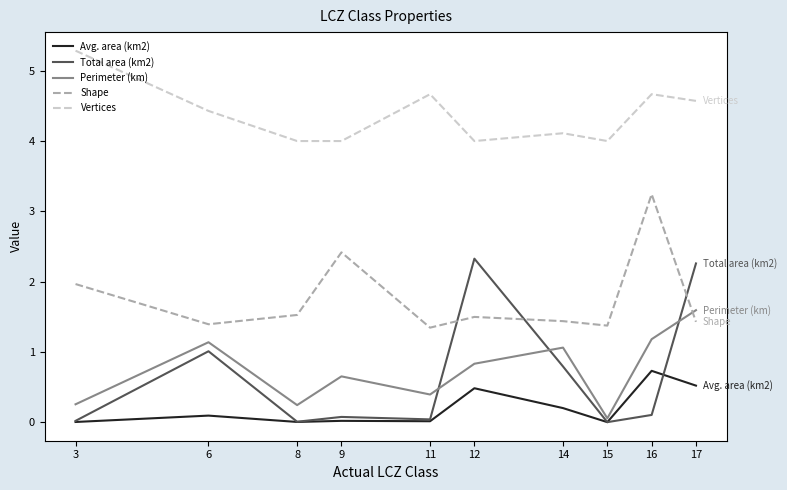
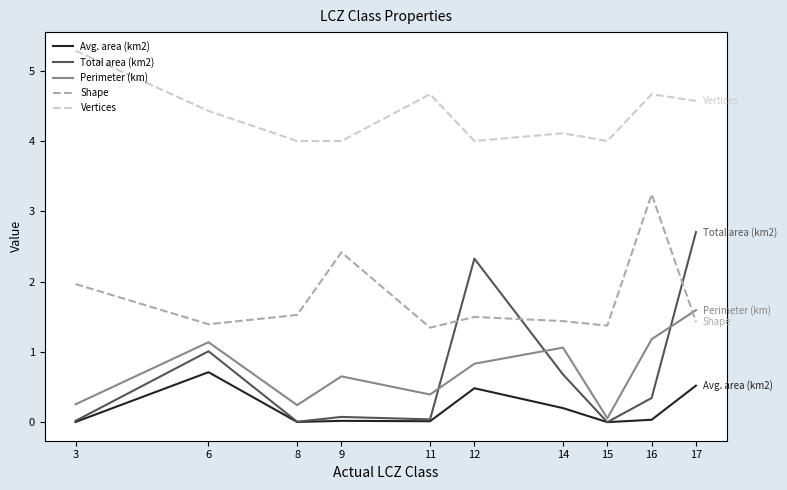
  {
    "Avg. area (km2)": {
-     "6": 0.1,
+     "6": 0.7,
      "9": 0.0,
      "12": 0.5,
      "14": 0.2,
-     "16": 0.7,
+     "16": 0.0,
      "17": 0.5
    },
    "Total area (km2)": {
      "6": 1.0,
      "9": 0.1,
      "12": 2.3,
-     "14": 0.8,
-     "16": 0.1,
-     "17": 2.3
+     "14": 0.7,
+     "16": 0.3,
+     "17": 2.7
    }
  }
